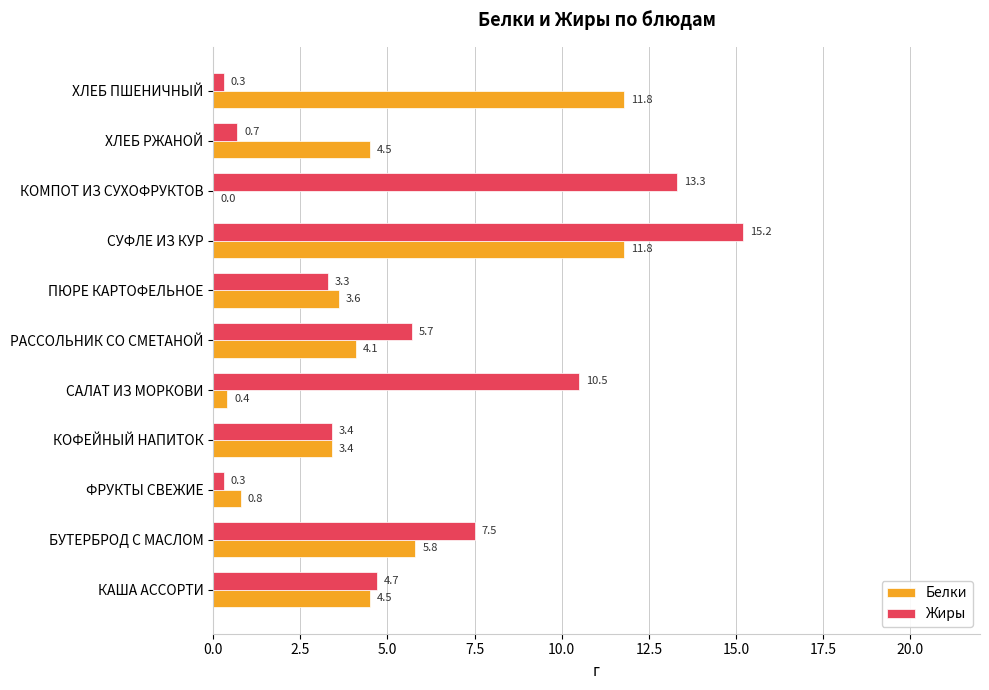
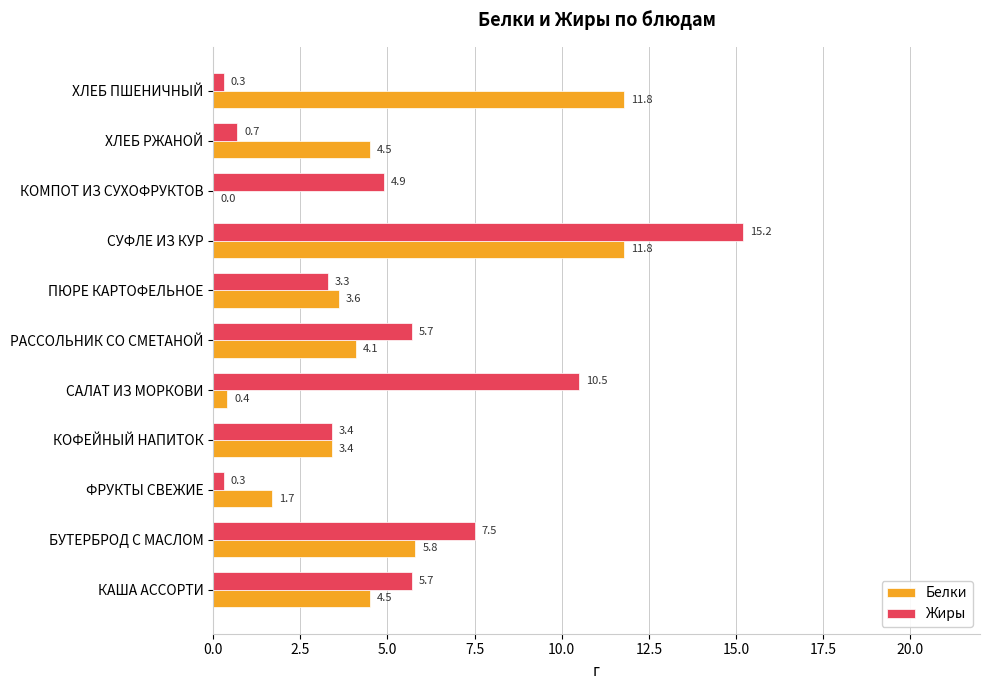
  {
    "Белки": {
      "ХЛЕБ ПШЕНИЧНЫЙ": 11.8,
      "ХЛЕБ РЖАНОЙ": 4.5,
      "КОМПОТ ИЗ СУХОФРУКТОВ": 0.0,
      "СУФЛЕ ИЗ КУР": 11.8,
      "ПЮРЕ КАРТОФЕЛЬНОЕ": 3.6,
      "РАССОЛЬНИК СО СМЕТАНОЙ": 4.1,
      "САЛАТ ИЗ МОРКОВИ": 0.4,
      "КОФЕЙНЫЙ НАПИТОК": 3.4,
-     "ФРУКТЫ СВЕЖИЕ": 0.8,
+     "ФРУКТЫ СВЕЖИЕ": 1.7,
      "БУТЕРБРОД С МАСЛОМ": 5.8,
      "КАША АССОРТИ": 4.5
    },
    "Жиры": {
      "ХЛЕБ ПШЕНИЧНЫЙ": 0.3,
      "ХЛЕБ РЖАНОЙ": 0.7,
-     "КОМПОТ ИЗ СУХОФРУКТОВ": 13.3,
+     "КОМПОТ ИЗ СУХОФРУКТОВ": 4.9,
      "СУФЛЕ ИЗ КУР": 15.2,
      "ПЮРЕ КАРТОФЕЛЬНОЕ": 3.3,
      "РАССОЛЬНИК СО СМЕТАНОЙ": 5.7,
      "САЛАТ ИЗ МОРКОВИ": 10.5,
      "КОФЕЙНЫЙ НАПИТОК": 3.4,
      "ФРУКТЫ СВЕЖИЕ": 0.3,
      "БУТЕРБРОД С МАСЛОМ": 7.5,
-     "КАША АССОРТИ": 4.7
+     "КАША АССОРТИ": 5.7
    }
  }
